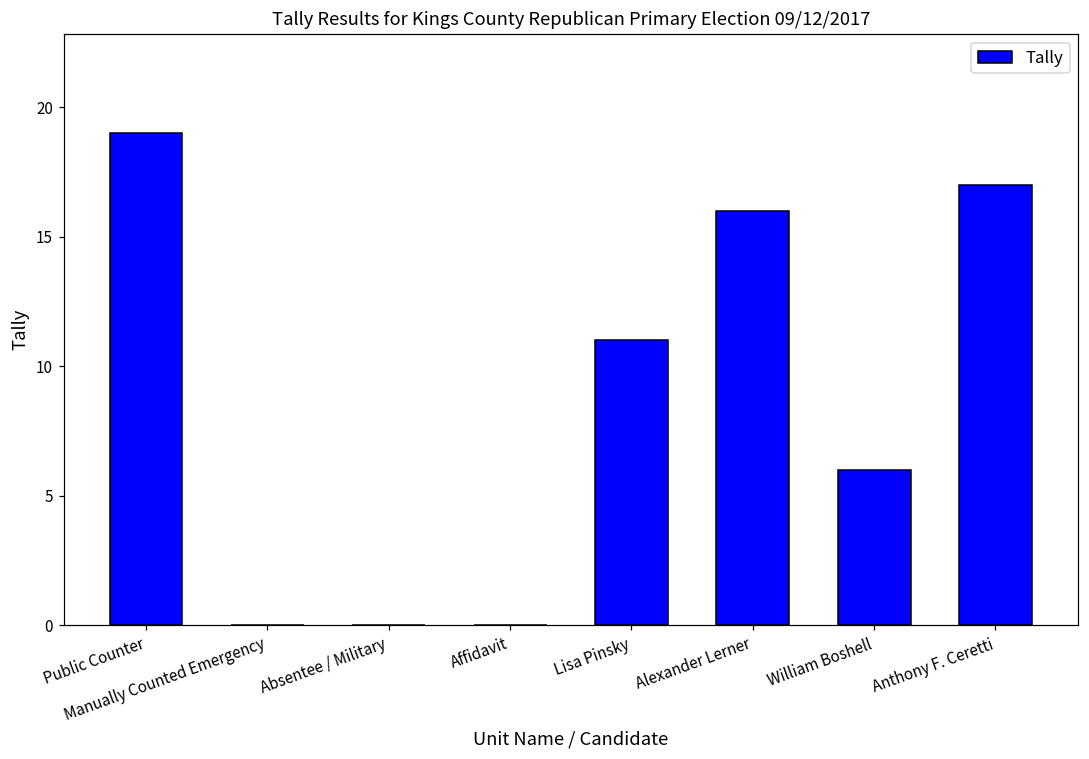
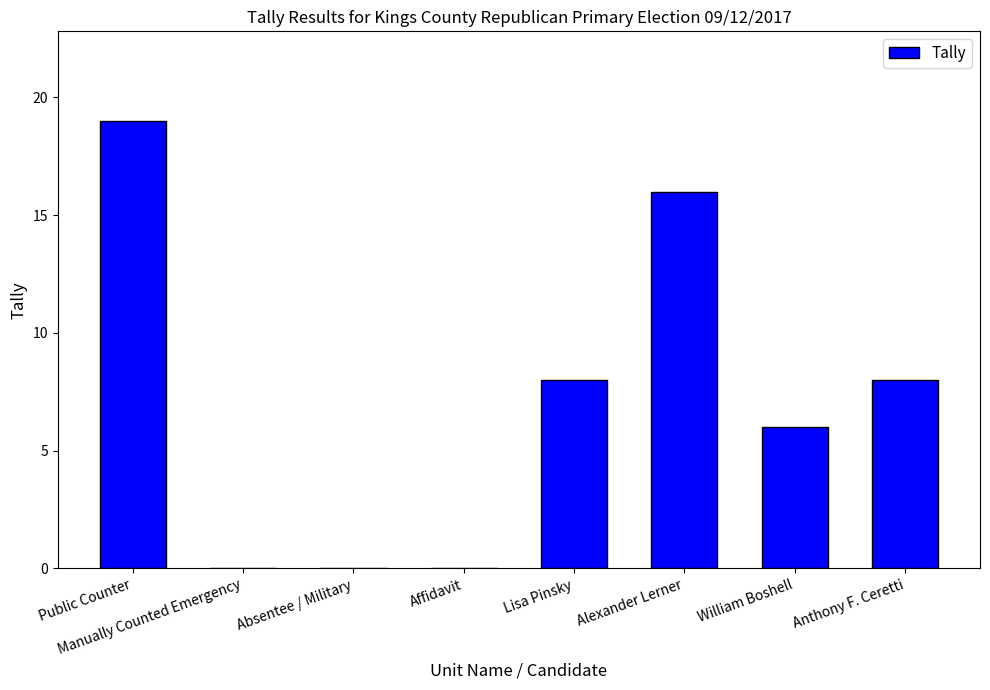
  {
    "Public Counter": 19,
    "Manually Counted Emergency": 0,
    "Absentee / Military": 0,
    "Affidavit": 0,
-   "Lisa Pinsky": 11,
+   "Lisa Pinsky": 8,
    "Alexander Lerner": 16,
    "William Boshell": 6,
-   "Anthony F. Ceretti": 17
+   "Anthony F. Ceretti": 8
  }
